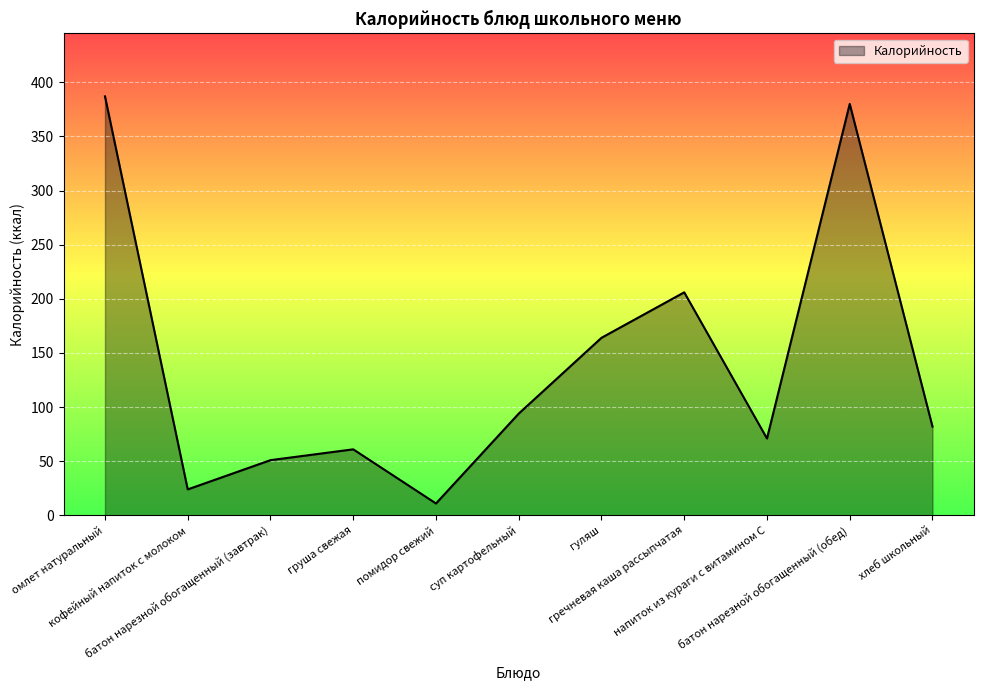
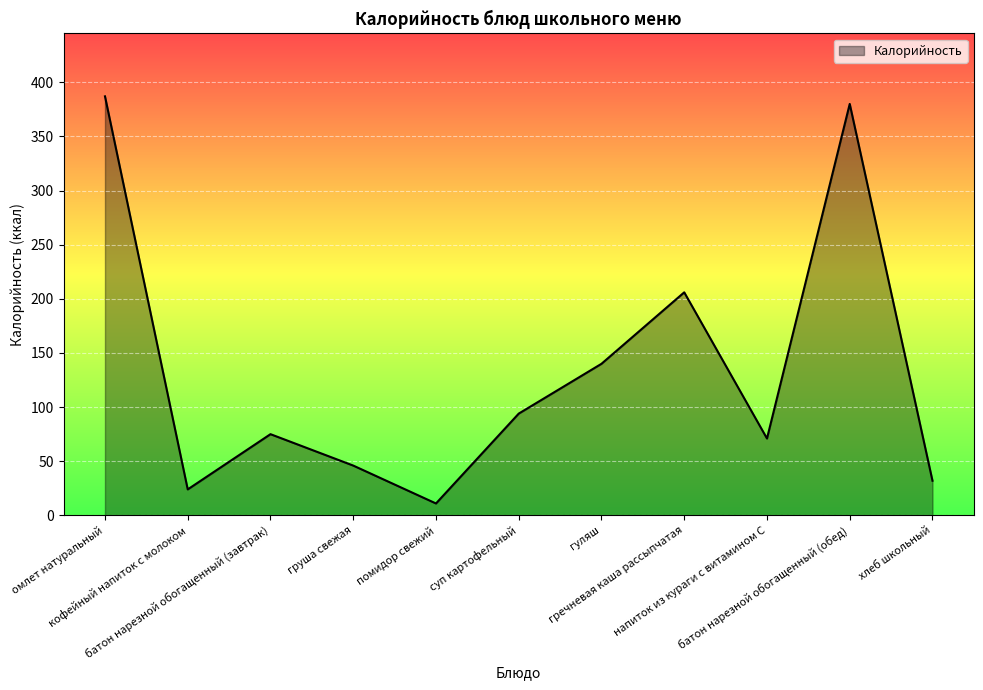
  {
    "омлет натуральный": 387,
    "кофейный напиток с молоком": 24,
-   "батон нарезной обогащенный (завтрак)": 51,
-   "груша свежая": 61,
+   "батон нарезной обогащенный (завтрак)": 75,
+   "груша свежая": 46,
    "помидор свежий": 11,
    "суп картофельный": 94,
-   "гуляш": 164,
+   "гуляш": 140,
    "гречневая каша рассыпчатая": 206,
    "напиток из кураги с витамином С": 71,
    "батон нарезной обогащенный (обед)": 380,
-   "хлеб школьный": 82
+   "хлеб школьный": 32
  }
